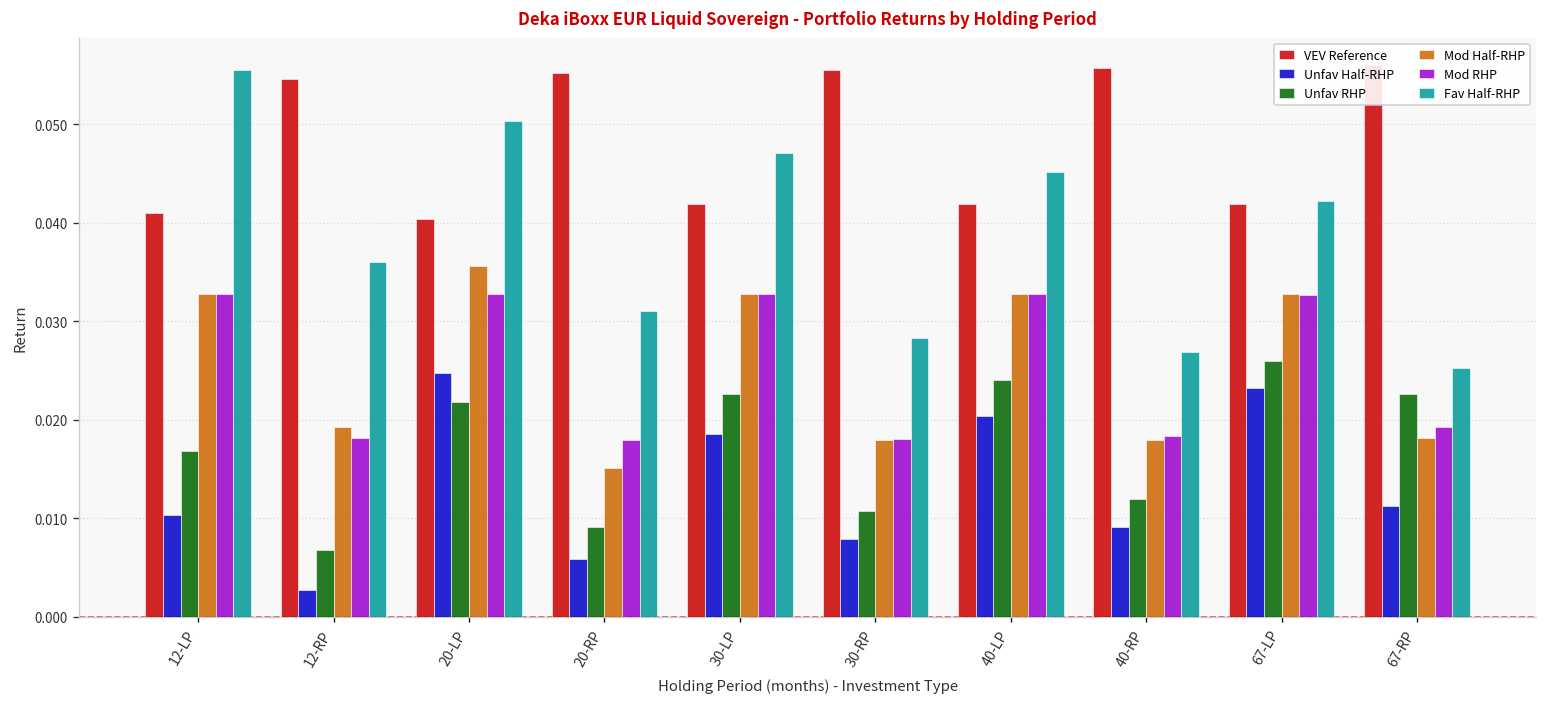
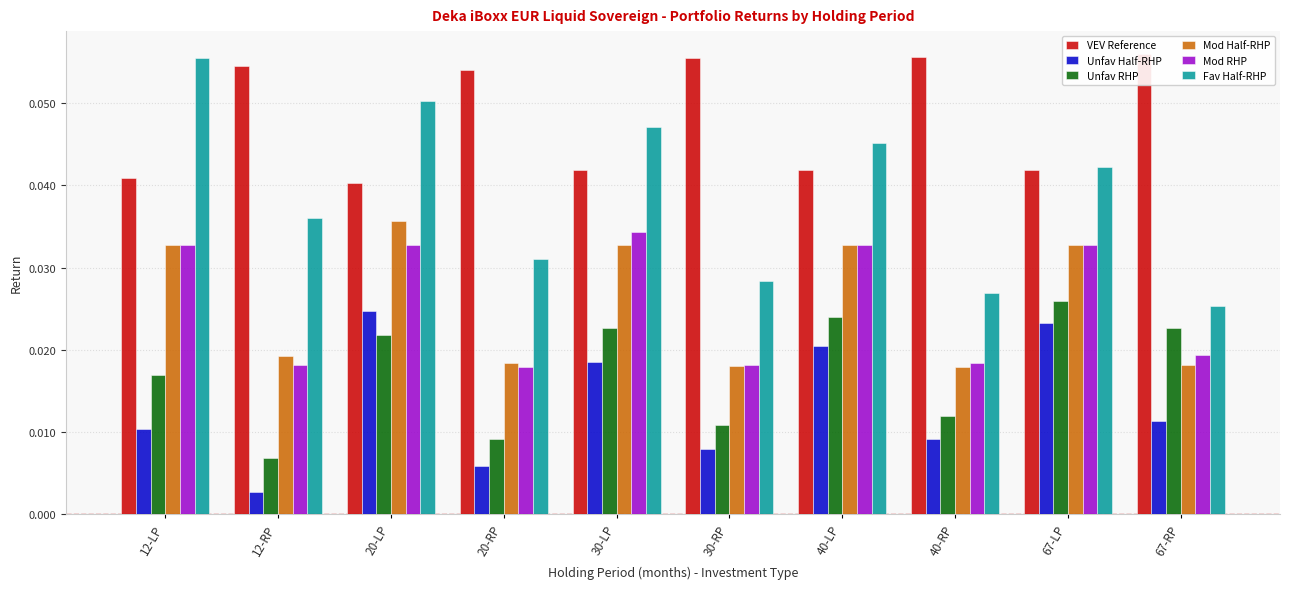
  {
    "VEV Reference": {
      "12-LP": 0.041,
      "12-RP": 0.055,
      "20-LP": 0.040,
-     "20-RP": 0.055,
+     "20-RP": 0.054,
      "30-LP": 0.042,
      "30-RP": 0.056,
      "40-LP": 0.042,
      "40-RP": 0.056,
      "67-LP": 0.042
    },
    "Unfav Half-RHP": {
      "12-LP": 0.010,
      "12-RP": 0.003,
      "20-LP": 0.025,
      "20-RP": 0.006,
      "30-LP": 0.019,
      "30-RP": 0.008,
      "40-LP": 0.020,
      "40-RP": 0.009,
      "67-LP": 0.023,
      "67-RP": 0.011
    },
    "Unfav RHP": {
      "12-LP": 0.017,
      "12-RP": 0.007,
      "20-LP": 0.022,
      "20-RP": 0.009,
      "30-LP": 0.023,
      "30-RP": 0.011,
      "40-LP": 0.024,
      "40-RP": 0.012,
      "67-LP": 0.026,
      "67-RP": 0.023
    },
    "Mod Half-RHP": {
      "12-LP": 0.033,
      "12-RP": 0.019,
      "20-LP": 0.036,
-     "20-RP": 0.015,
+     "20-RP": 0.018,
      "30-LP": 0.033,
      "30-RP": 0.018,
      "40-LP": 0.033,
      "40-RP": 0.018,
      "67-LP": 0.033,
      "67-RP": 0.018
    },
    "Mod RHP": {
      "12-LP": 0.033,
      "12-RP": 0.018,
      "20-LP": 0.033,
      "20-RP": 0.018,
-     "30-LP": 0.033,
+     "30-LP": 0.034,
      "30-RP": 0.018,
      "40-LP": 0.033,
      "40-RP": 0.018,
      "67-LP": 0.033,
      "67-RP": 0.019
    },
    "Fav Half-RHP": {
      "12-LP": 0.056,
      "12-RP": 0.036,
      "20-LP": 0.050,
      "20-RP": 0.031,
      "30-LP": 0.047,
      "30-RP": 0.028,
      "40-LP": 0.045,
      "40-RP": 0.027,
      "67-LP": 0.042,
      "67-RP": 0.025
    }
  }
